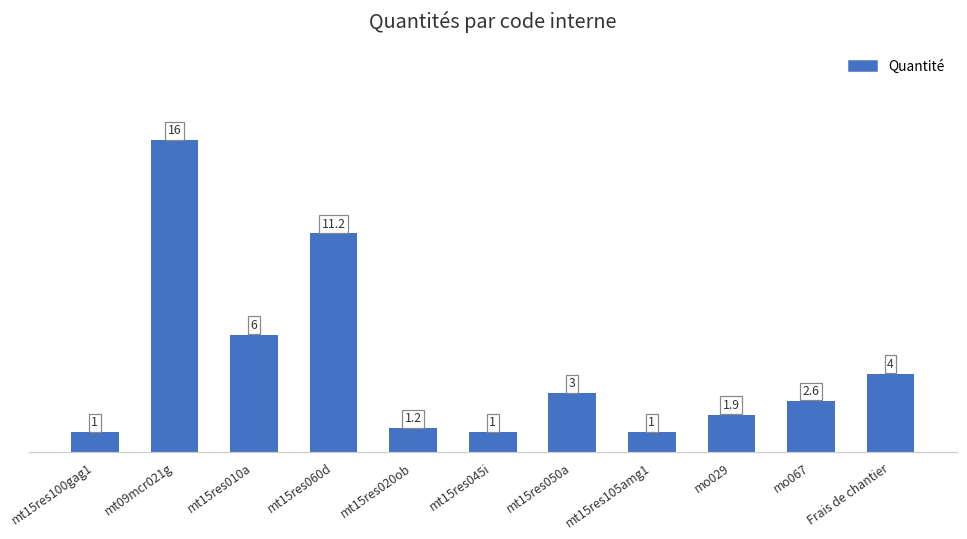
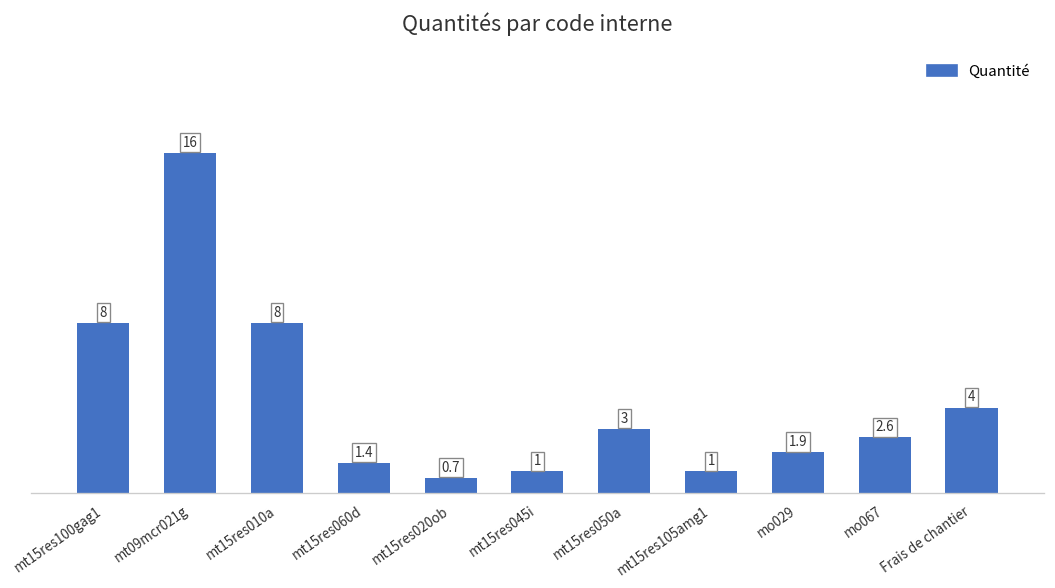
  {
-   "mt15res100gag1": 1,
-   "mt15res010a": 6,
-   "mt15res060d": 11.2,
-   "mt15res020ob": 1.2
+   "mt15res100gag1": 8,
+   "mt15res010a": 8,
+   "mt15res060d": 1.4,
+   "mt15res020ob": 0.7
  }
